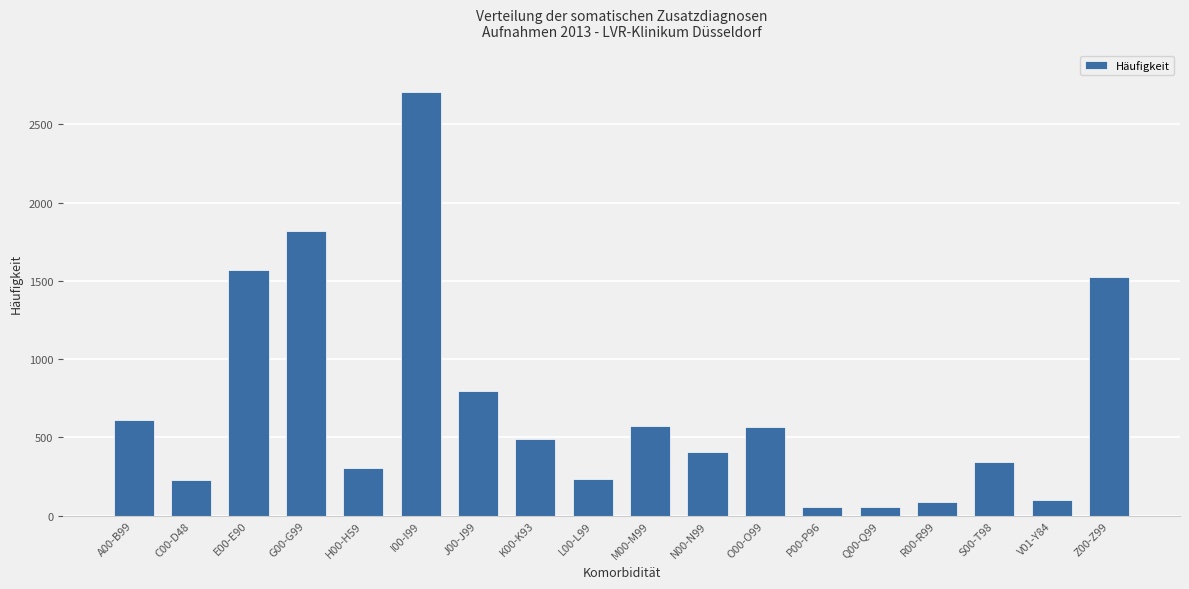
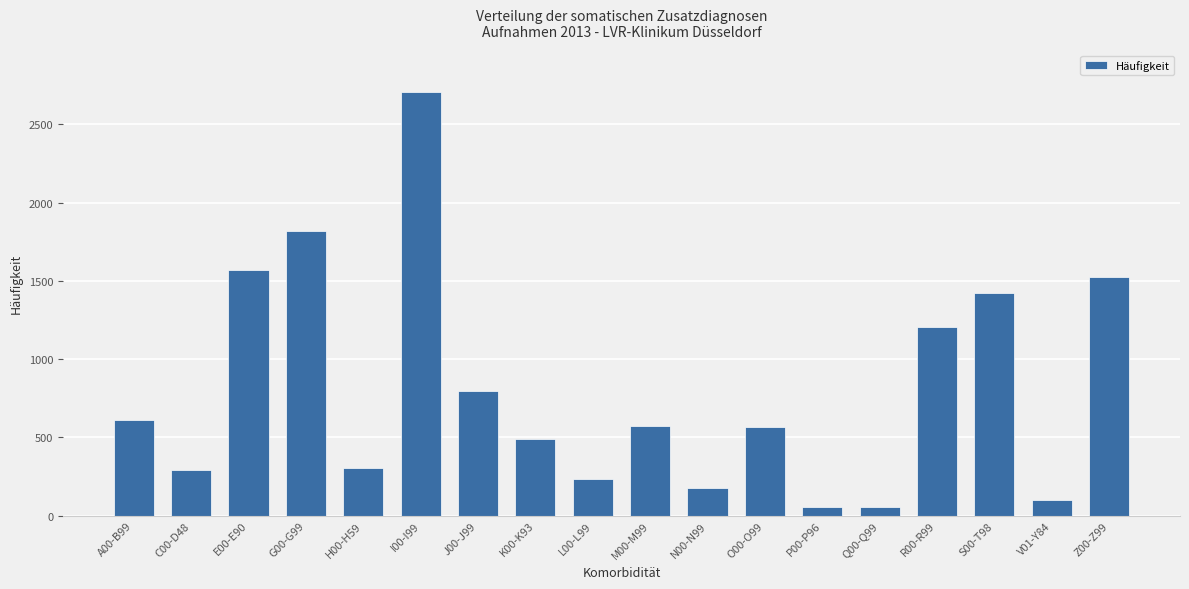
  {
    "A00-B99": 610,
-   "C00-D48": 230,
+   "C00-D48": 290,
    "E00-E90": 1570,
    "G00-G99": 1820,
    "H00-H59": 310,
    "I00-I99": 2700,
    "J00-J99": 800,
    "K00-K93": 490,
    "L00-L99": 230,
    "M00-M99": 570,
-   "N00-N99": 410,
+   "N00-N99": 180,
    "O00-O99": 570,
    "P00-P96": 60,
    "Q00-Q99": 50,
-   "R00-R99": 90,
-   "S00-T98": 340,
+   "R00-R99": 1210,
+   "S00-T98": 1420,
    "V01-Y84": 100,
    "Z00-Z99": 1530
  }
